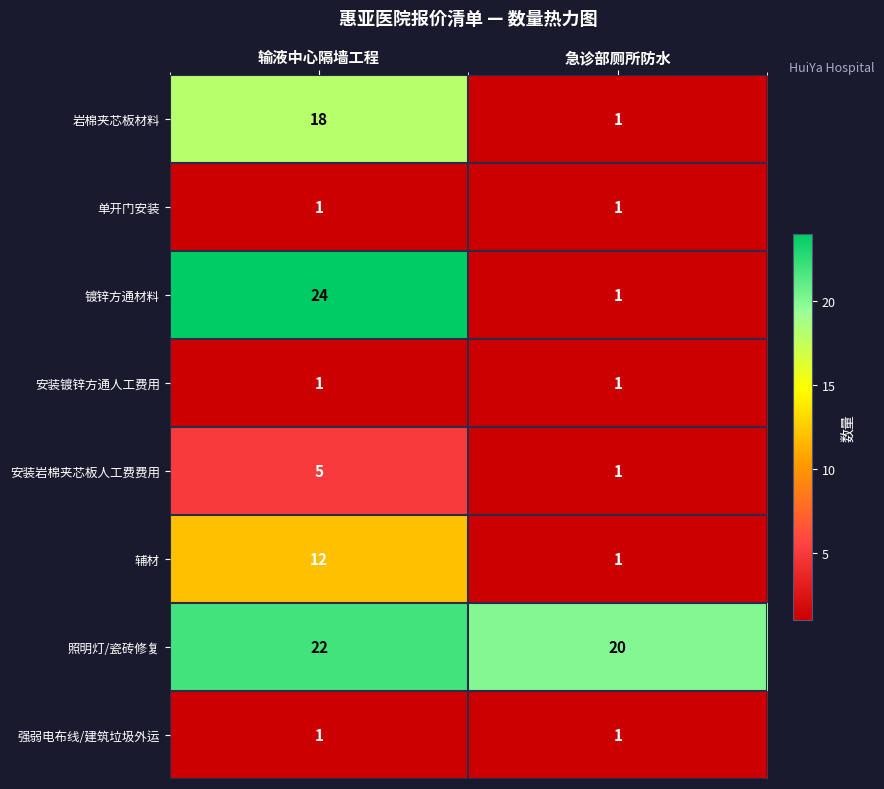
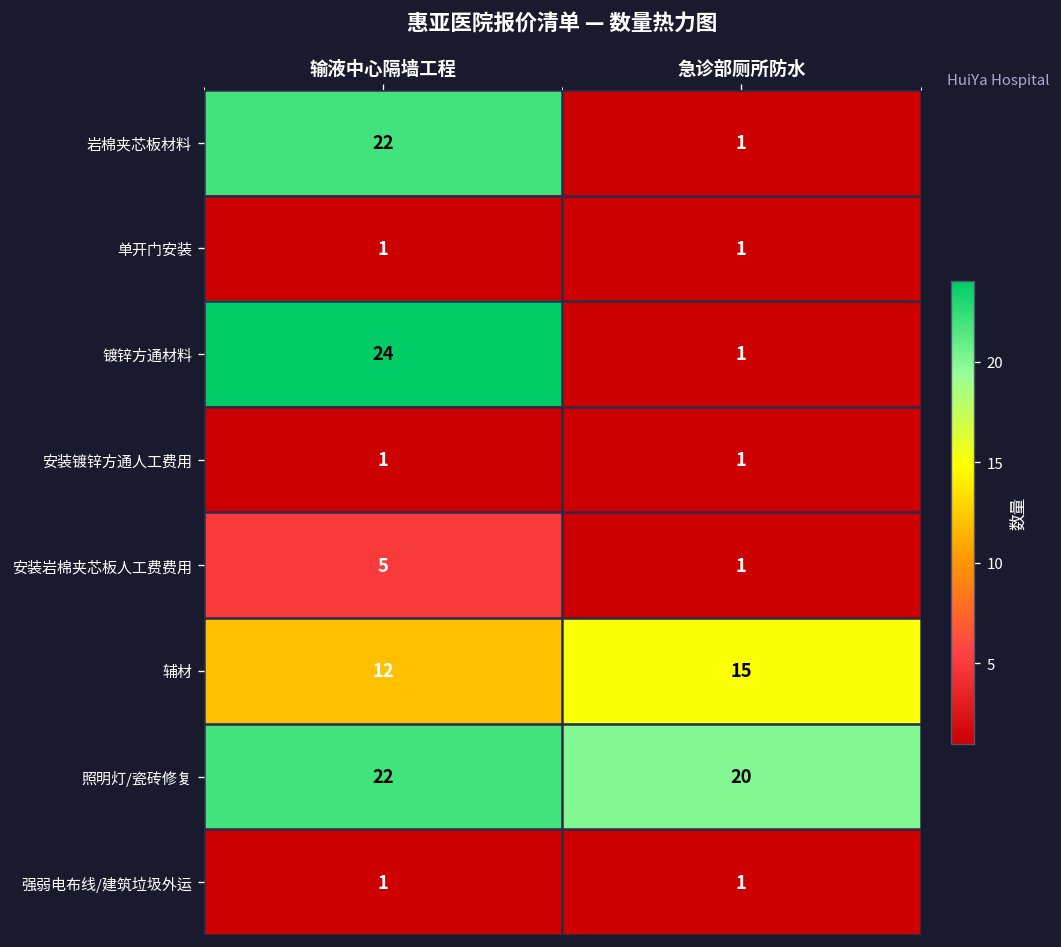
  {
    "岩棉夹芯板材料": {
-     "输液中心隔墙工程": 18,
+     "输液中心隔墙工程": 22,
      "急诊部厕所防水": 1
    },
    "单开门安装": {
      "输液中心隔墙工程": 1,
      "急诊部厕所防水": 1
    },
    "镀锌方通材料": {
      "输液中心隔墙工程": 24,
      "急诊部厕所防水": 1
    },
    "安装镀锌方通人工费用": {
      "输液中心隔墙工程": 1,
      "急诊部厕所防水": 1
    },
    "安装岩棉夹芯板人工费费用": {
      "输液中心隔墙工程": 5,
      "急诊部厕所防水": 1
    },
    "辅材": {
      "输液中心隔墙工程": 12,
-     "急诊部厕所防水": 1
+     "急诊部厕所防水": 15
    },
    "照明灯/瓷砖修复": {
      "输液中心隔墙工程": 22,
      "急诊部厕所防水": 20
    },
    "强弱电布线/建筑垃圾外运": {
      "输液中心隔墙工程": 1,
      "急诊部厕所防水": 1
    }
  }
